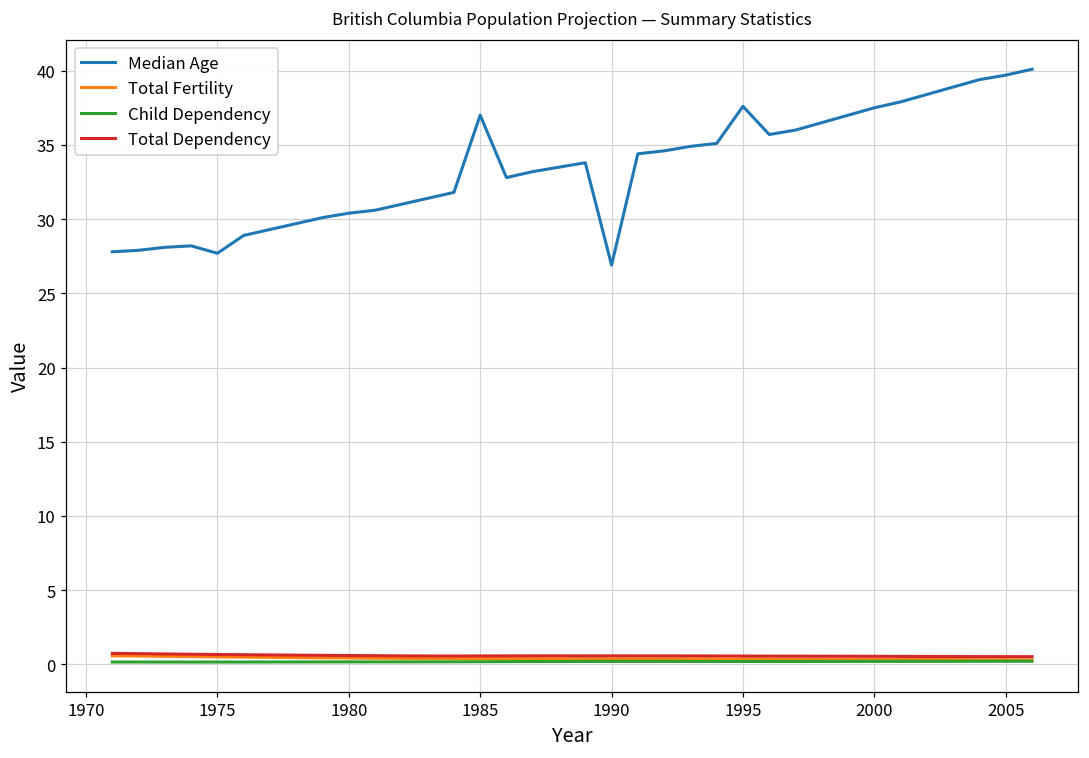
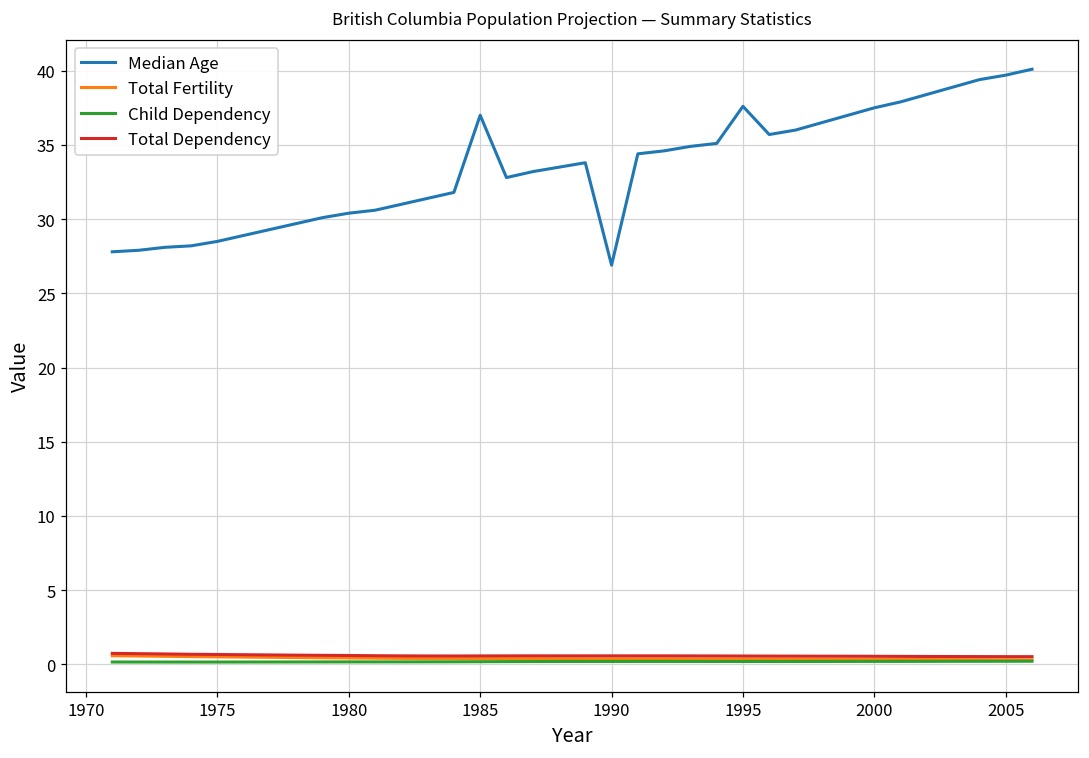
  {
    "Median Age": {
-     "1975": 27.7,
+     "1975": 28.5,
      "1980": 30.4,
      "1985": 37.0,
      "1990": 26.9,
      "1995": 37.6,
      "2000": 37.5,
      "2005": 39.7
    },
    "Child Dependency": {
      "1975": 0.2,
      "1980": 0.2,
      "1985": 0.2
    },
    "Total Dependency": {
      "1990": 0.6,
      "1995": 0.6,
      "2000": 0.5,
      "2005": 0.5
    }
  }
